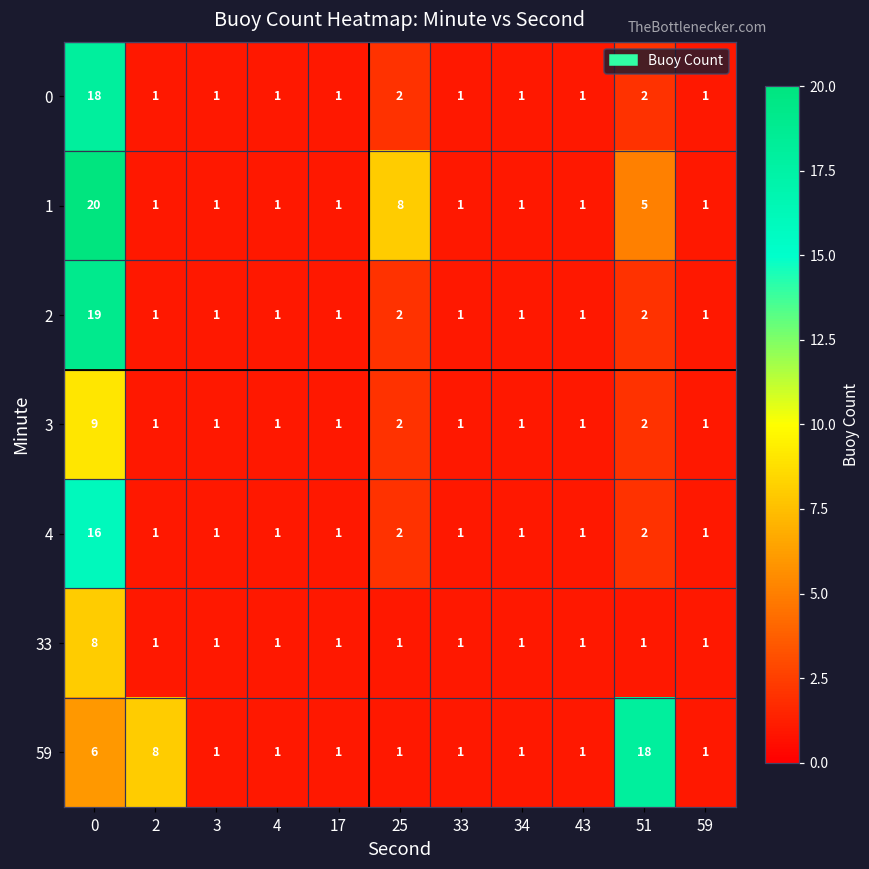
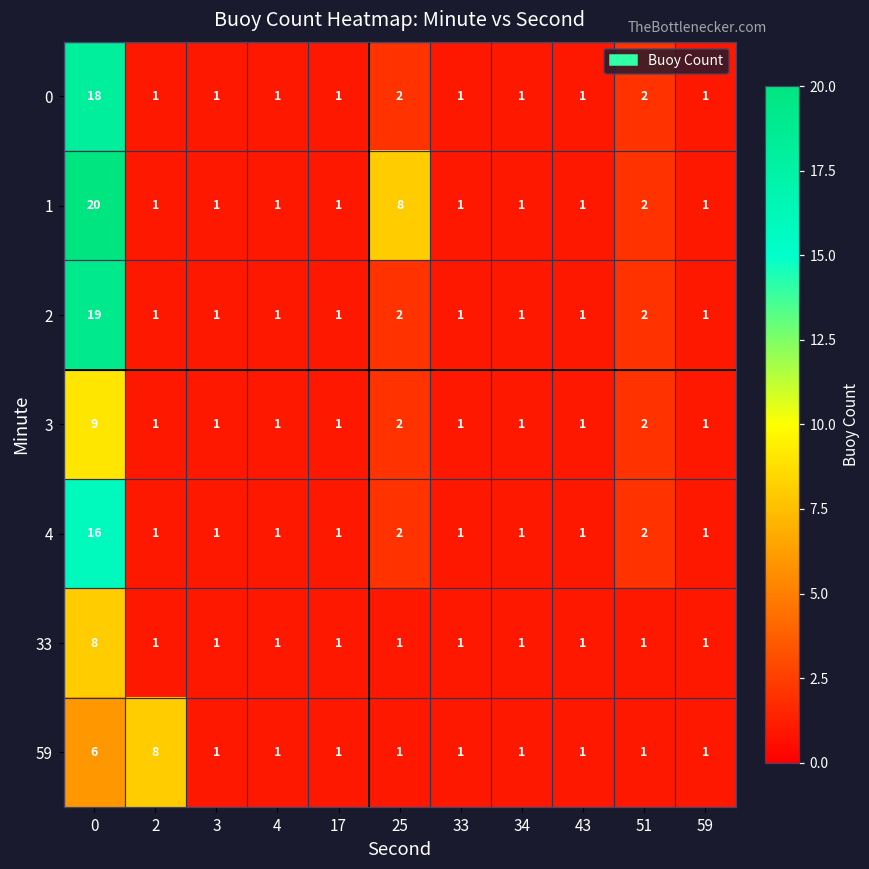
  {
    "0": {
      "0": 18,
      "2": 1,
      "3": 1,
      "4": 1,
      "17": 1,
      "25": 2,
      "33": 1,
      "34": 1,
      "43": 1,
      "51": 2,
      "59": 1
    },
    "1": {
      "0": 20,
      "2": 1,
      "3": 1,
      "4": 1,
      "17": 1,
      "25": 8,
      "33": 1,
      "34": 1,
      "43": 1,
-     "51": 5,
+     "51": 2,
      "59": 1
    },
    "2": {
      "0": 19,
      "2": 1,
      "3": 1,
      "4": 1,
      "17": 1,
      "25": 2,
      "33": 1,
      "34": 1,
      "43": 1,
      "51": 2,
      "59": 1
    },
    "3": {
      "0": 9,
      "2": 1,
      "3": 1,
      "4": 1,
      "17": 1,
      "25": 2,
      "33": 1,
      "34": 1,
      "43": 1,
      "51": 2,
      "59": 1
    },
    "4": {
      "0": 16,
      "2": 1,
      "3": 1,
      "4": 1,
      "17": 1,
      "25": 2,
      "33": 1,
      "34": 1,
      "43": 1,
      "51": 2,
      "59": 1
    },
    "33": {
      "0": 8,
      "2": 1,
      "3": 1,
      "4": 1,
      "17": 1,
      "25": 1,
      "33": 1,
      "34": 1,
      "43": 1,
      "51": 1,
      "59": 1
    },
    "59": {
      "0": 6,
      "2": 8,
      "3": 1,
      "4": 1,
      "17": 1,
      "25": 1,
      "33": 1,
      "34": 1,
      "43": 1,
-     "51": 18,
+     "51": 1,
      "59": 1
    }
  }
